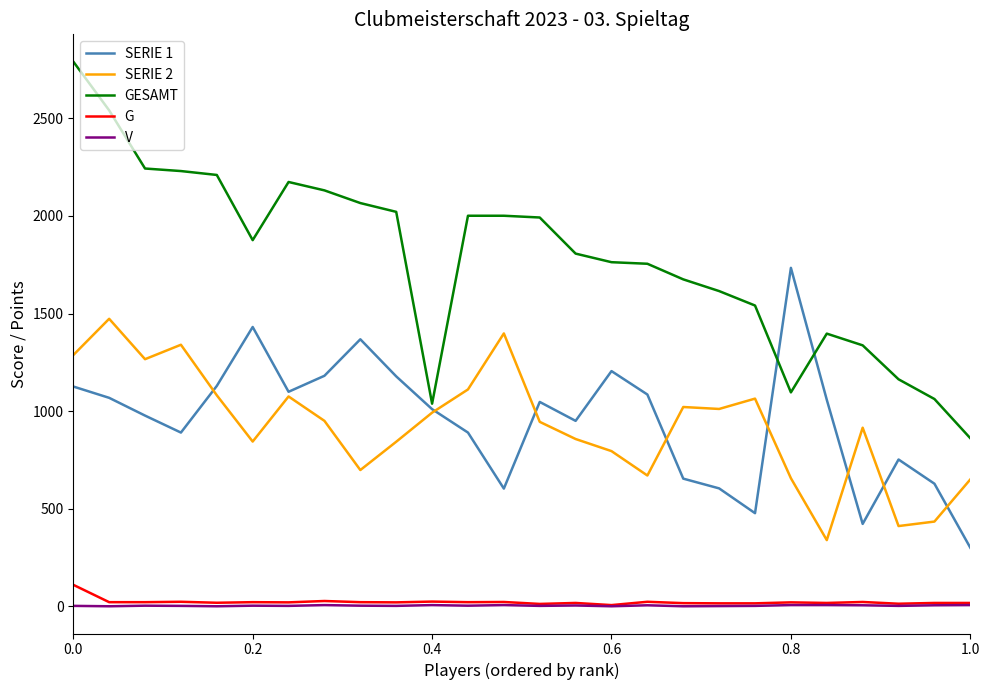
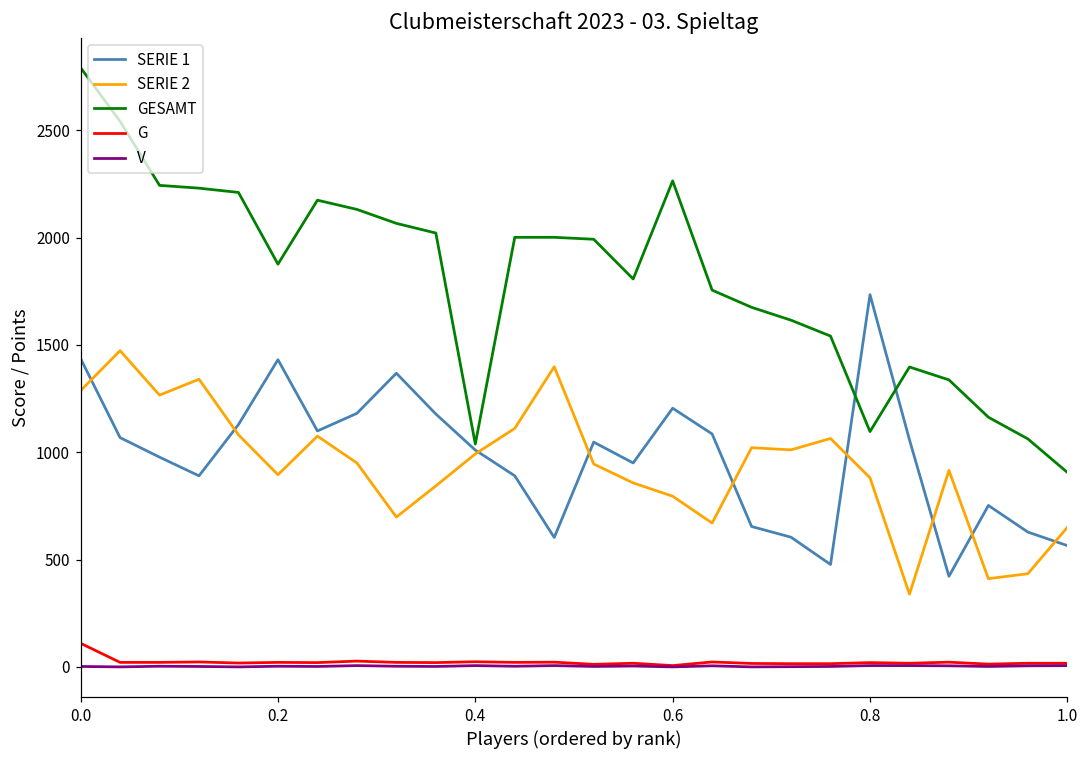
  {
    "SERIE 1": {
-     "0.0": 1130,
+     "0.0": 1440,
      "0.2": 1430,
      "0.4": 1010,
      "0.6": 1210,
      "0.8": 1730,
-     "1.0": 300
+     "1.0": 570
    },
    "SERIE 2": {
      "0.0": 1290,
-     "0.2": 840,
+     "0.2": 900,
      "0.4": 990,
      "0.6": 800,
-     "0.8": 660,
+     "0.8": 880,
      "1.0": 650
    },
    "GESAMT": {
      "0.0": 2790,
      "0.2": 1880,
      "0.4": 1040,
-     "0.6": 1760,
+     "0.6": 2260,
      "0.8": 1100,
-     "1.0": 860
+     "1.0": 910
    },
    "G": {
      "0.0": 110,
      "0.2": 20,
      "0.4": 20,
      "0.8": 20
    },
    "V": {
      "0.0": 0,
      "0.2": 0,
      "0.4": 10,
      "0.8": 10
    }
  }
